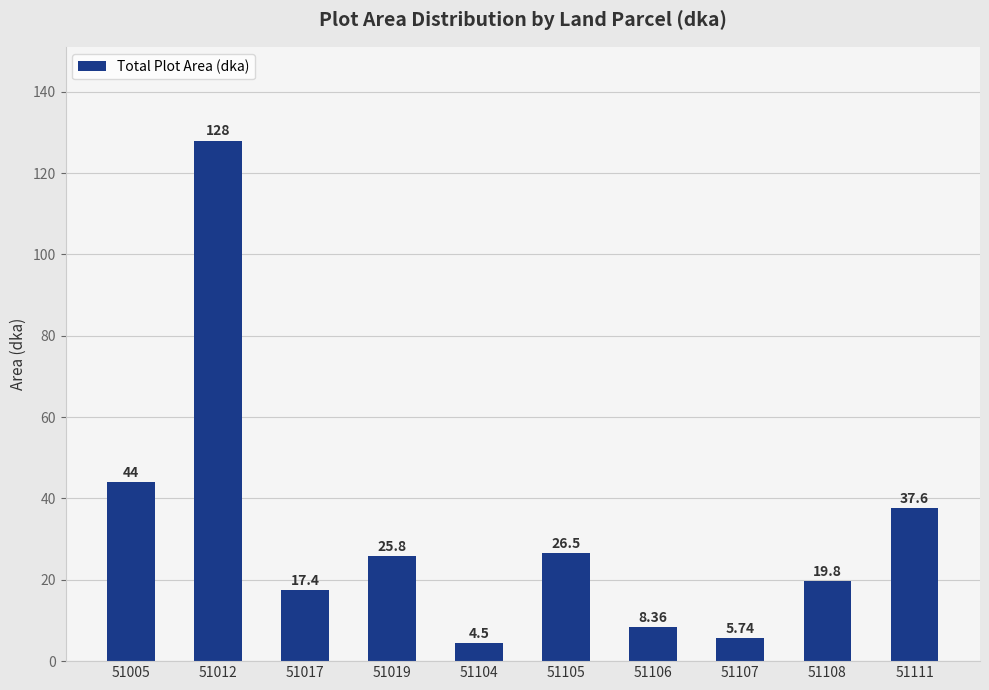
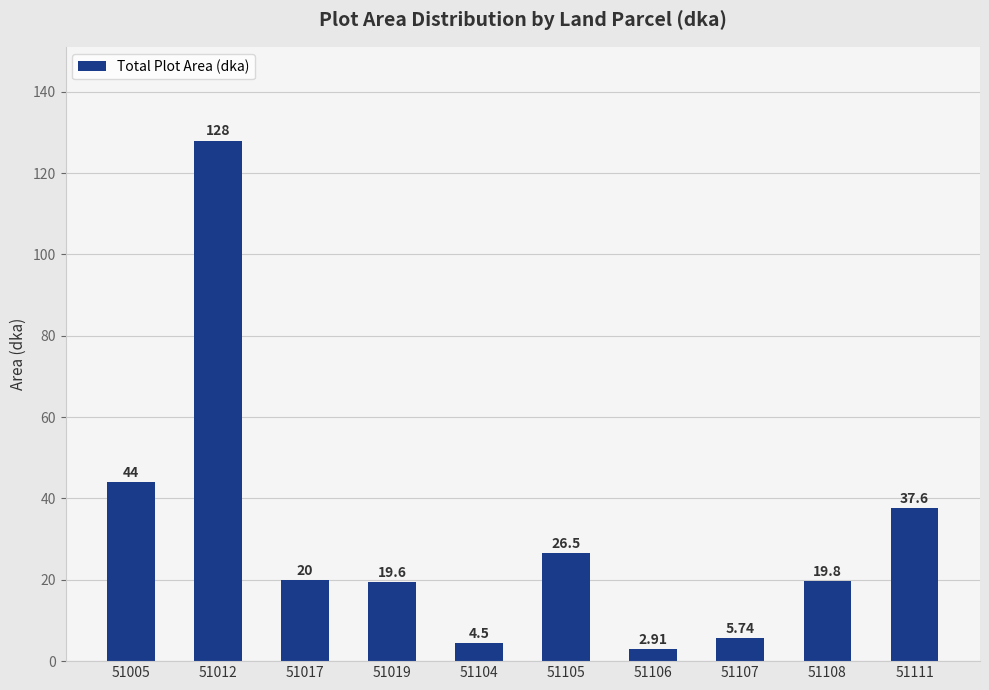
  {
    "51005": 44,
    "51012": 128,
-   "51017": 17.4,
-   "51019": 25.8,
+   "51017": 20,
+   "51019": 19.6,
    "51104": 4.5,
    "51105": 26.5,
-   "51106": 8.36,
+   "51106": 2.91,
    "51107": 5.74,
    "51108": 19.8,
    "51111": 37.6
  }
